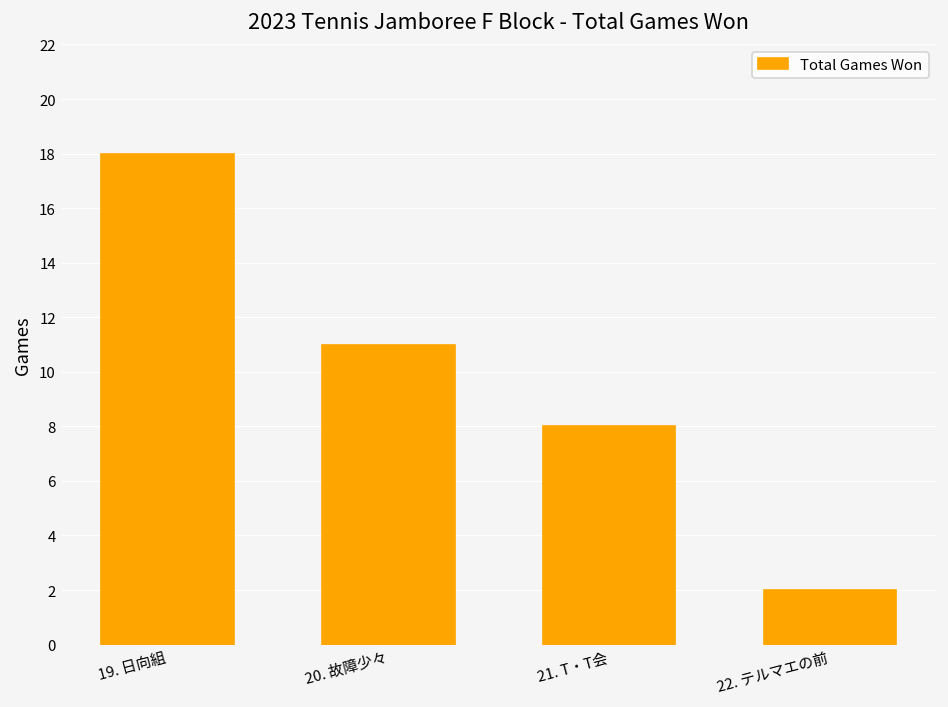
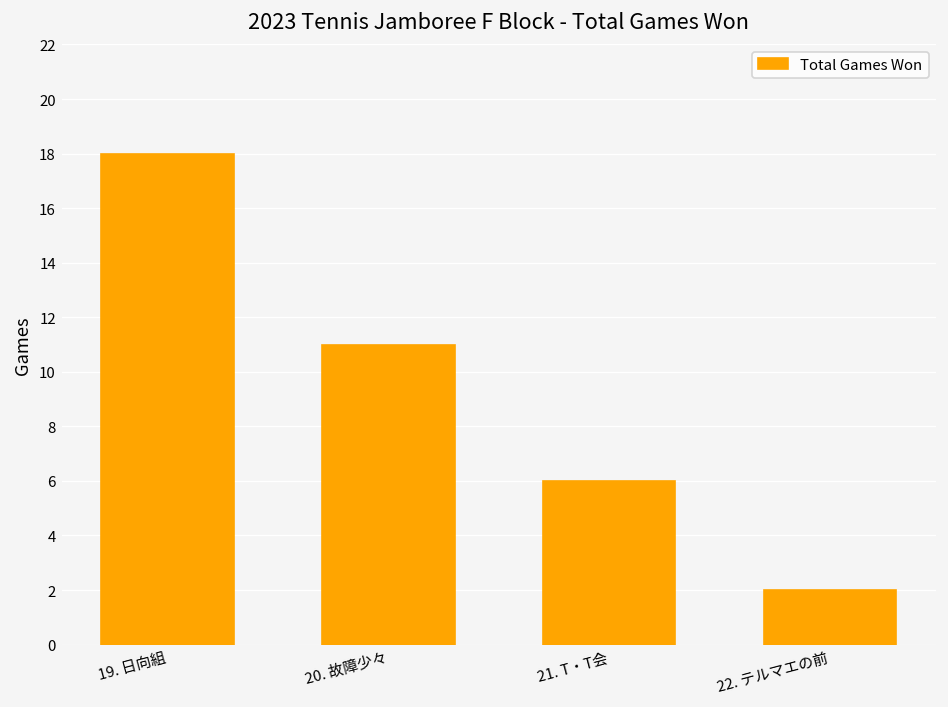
  {
    "19. 日向組": 18,
    "20. 故障少々": 11,
-   "21. T・T会": 8,
+   "21. T・T会": 6,
    "22. テルマエの前": 2
  }
